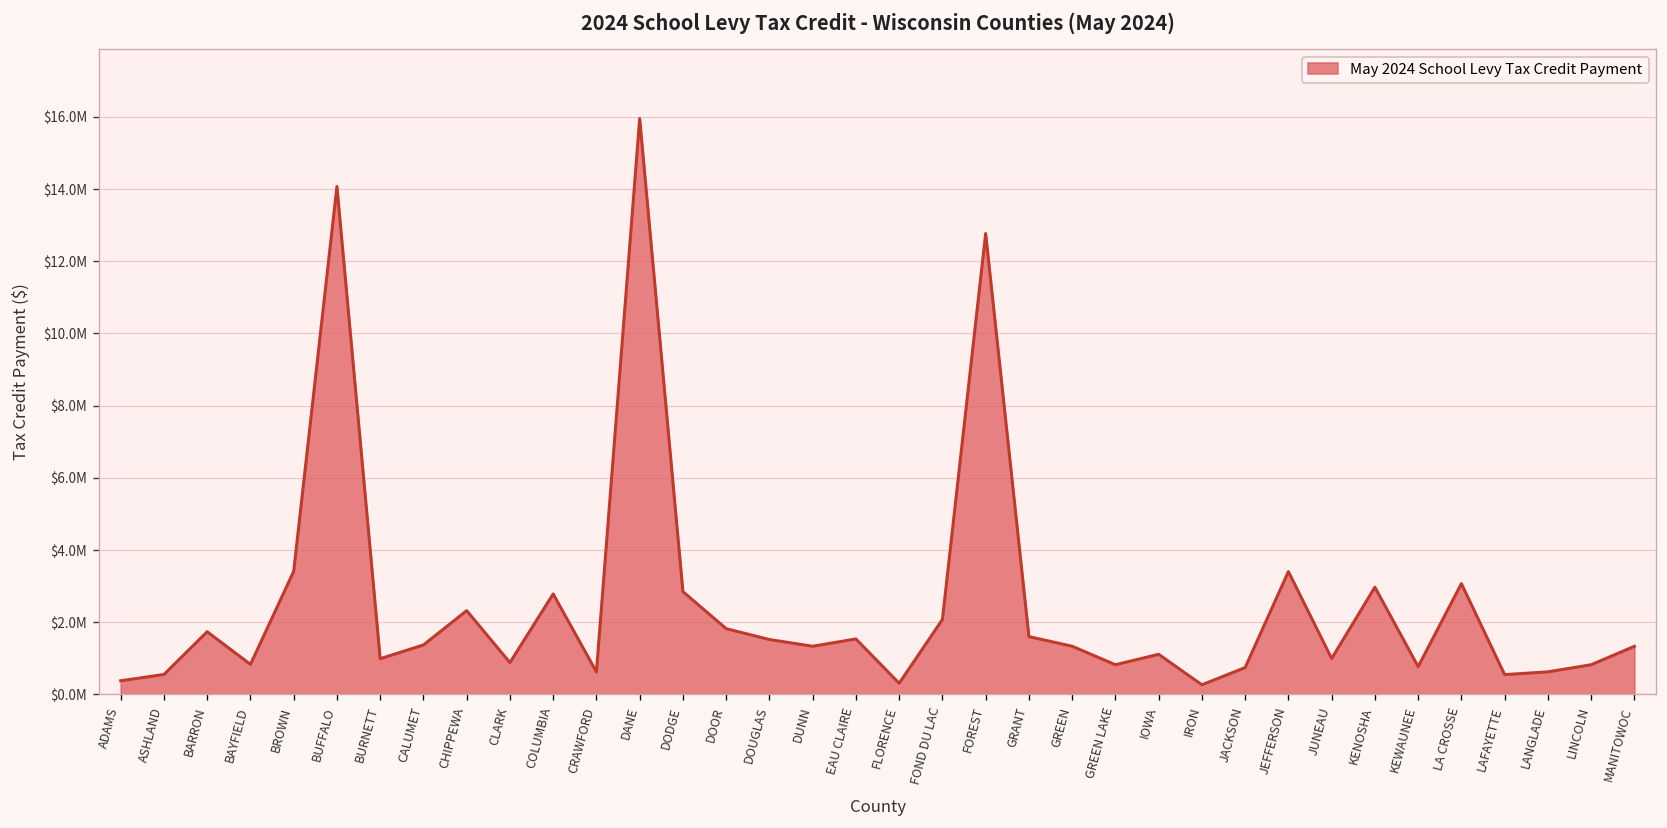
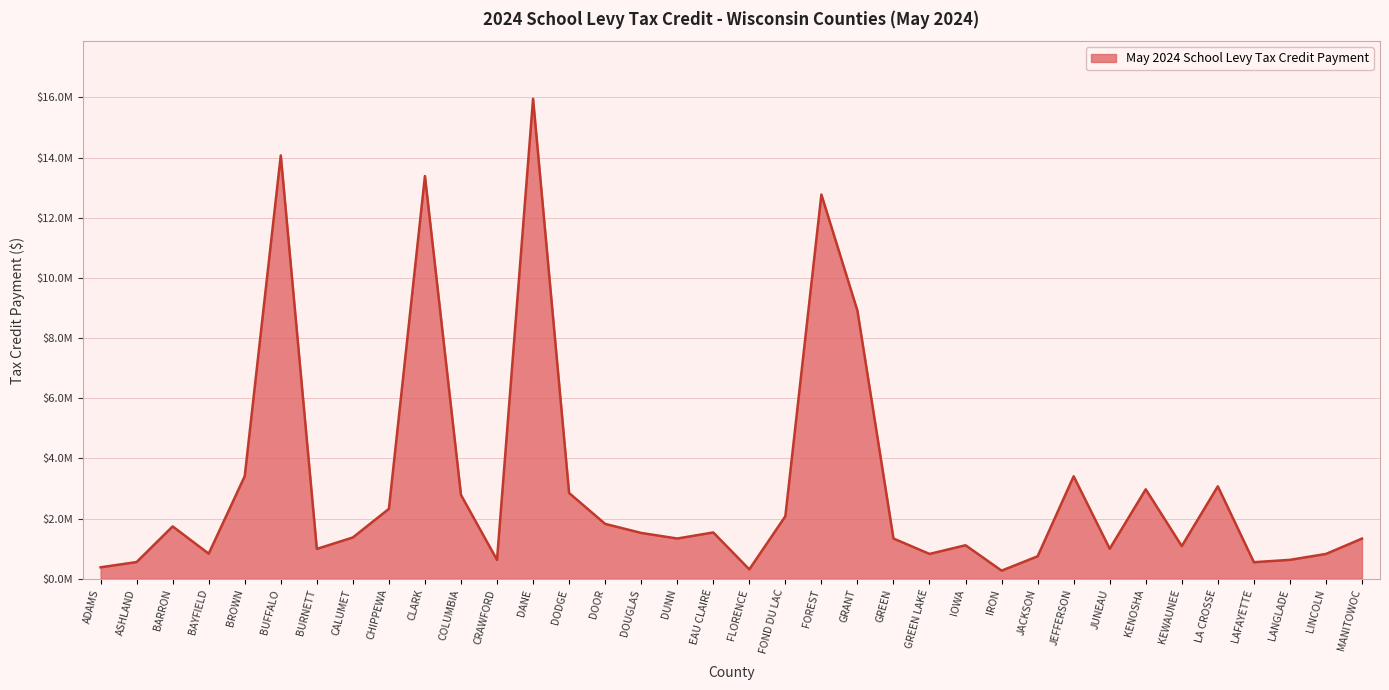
  {
    "ADAMS": "$400000",
    "ASHLAND": "$600000",
    "BARRON": "$1700000",
    "BAYFIELD": "$800000",
    "BROWN": "$3400000",
    "BUFFALO": "$14100000",
    "BURNETT": "$1000000",
    "CALUMET": "$1400000",
    "CHIPPEWA": "$2300000",
-   "CLARK": "$900000",
+   "CLARK": "$13400000",
    "COLUMBIA": "$2800000",
    "CRAWFORD": "$600000",
    "DANE": "$16000000",
    "DODGE": "$2800000",
    "DOOR": "$1800000",
    "DOUGLAS": "$1500000",
    "DUNN": "$1300000",
    "EAU CLAIRE": "$1500000",
    "FLORENCE": "$300000",
    "FOND DU LAC": "$2100000",
    "FOREST": "$12800000",
-   "GRANT": "$1600000",
+   "GRANT": "$8900000",
    "GREEN": "$1300000",
    "GREEN LAKE": "$800000",
    "IOWA": "$1100000",
    "IRON": "$300000",
    "JACKSON": "$700000",
    "JEFFERSON": "$3400000",
    "JUNEAU": "$1000000",
    "KENOSHA": "$3000000",
-   "KEWAUNEE": "$800000",
+   "KEWAUNEE": "$1100000",
    "LA CROSSE": "$3100000",
    "LAFAYETTE": "$500000",
    "LANGLADE": "$600000",
    "LINCOLN": "$800000",
    "MANITOWOC": "$1300000"
  }
